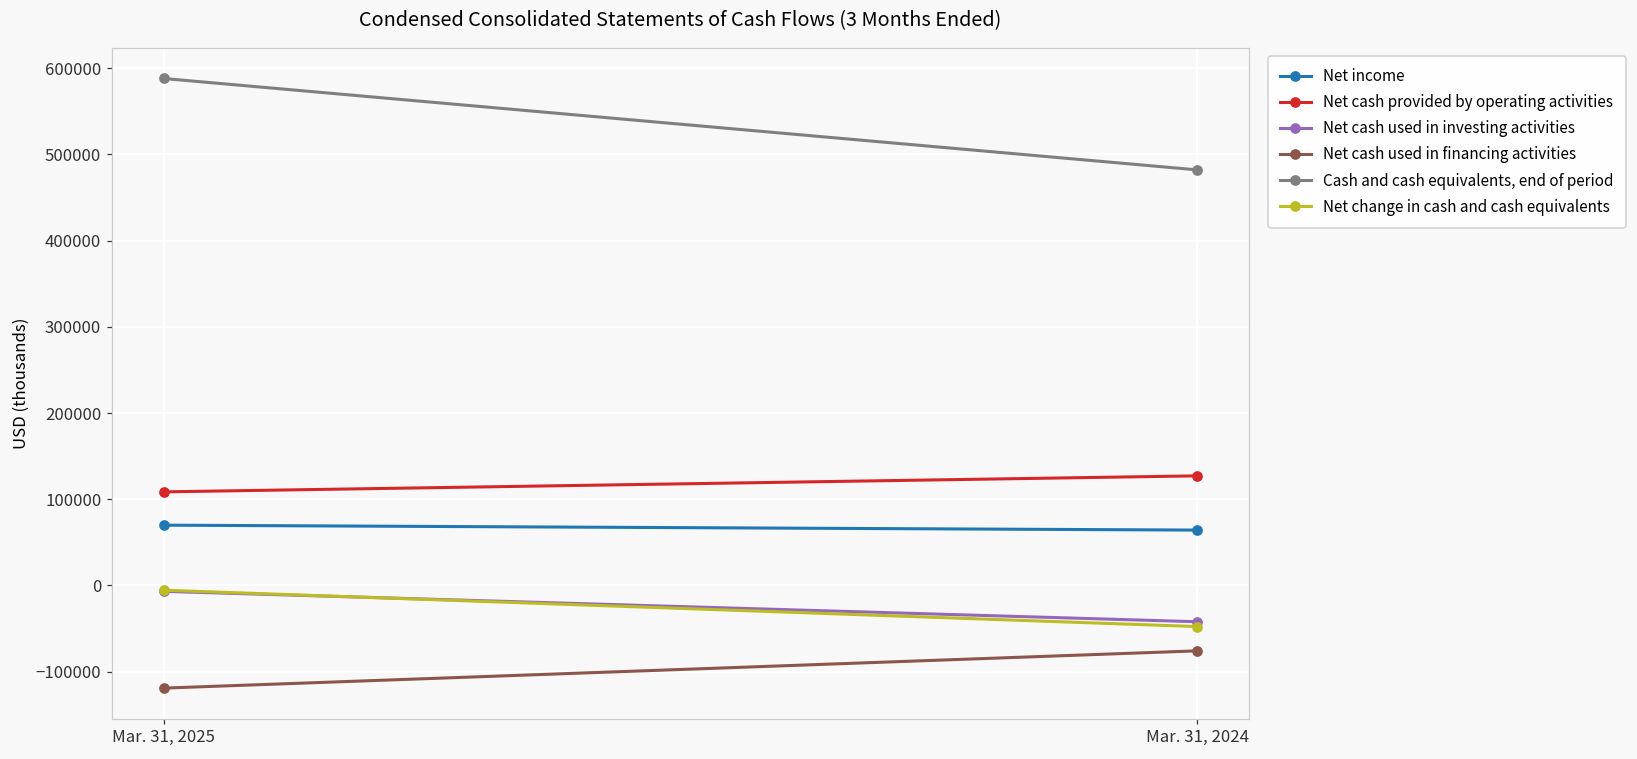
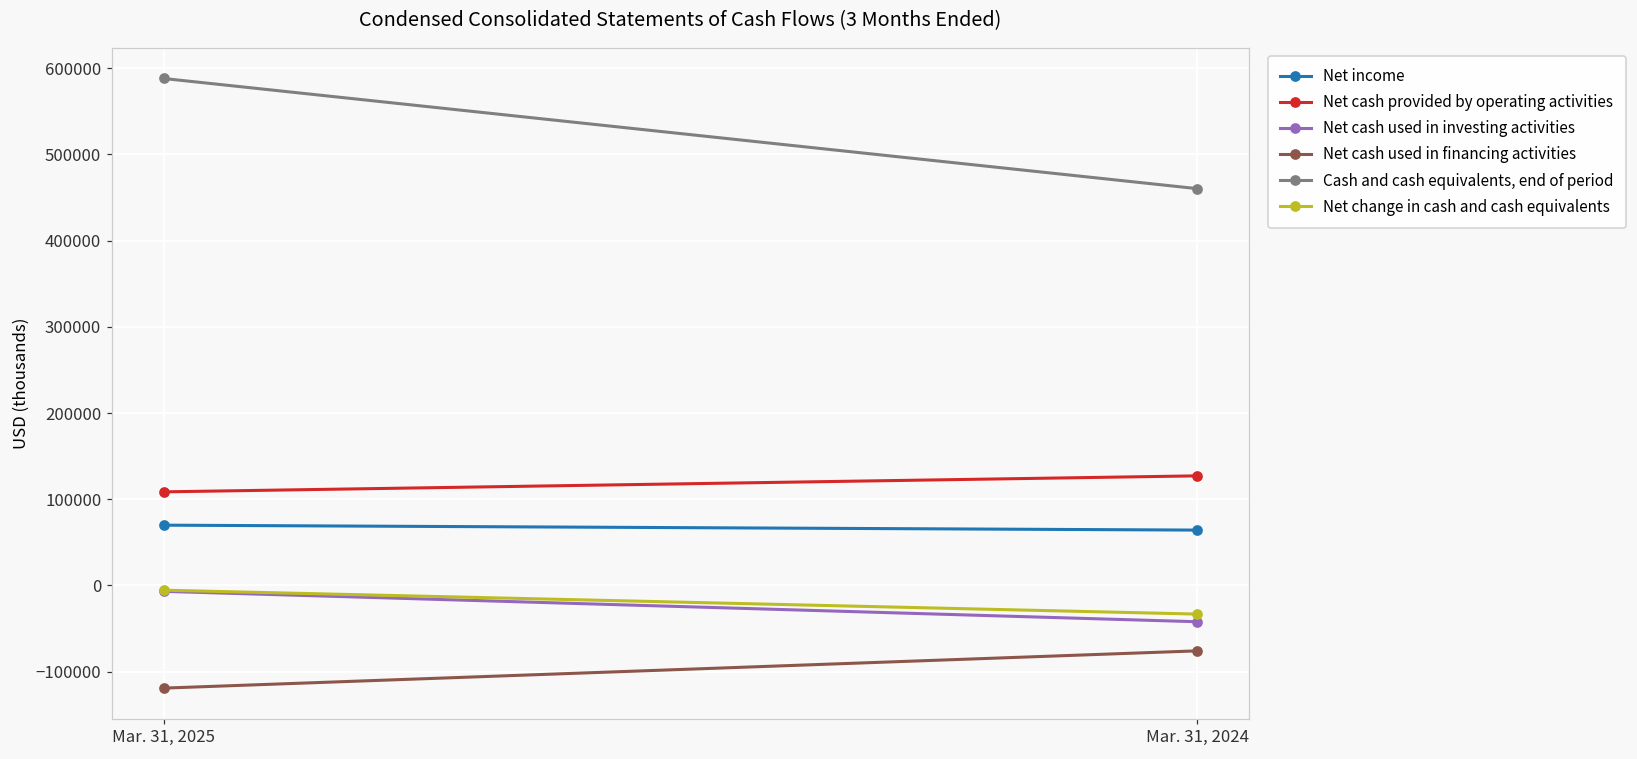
  {
    "Net income": {
      "Mar. 31, 2025": 70000,
      "Mar. 31, 2024": 60000
    },
    "Net cash provided by operating activities": {
      "Mar. 31, 2025": 110000,
      "Mar. 31, 2024": 130000
    },
    "Net cash used in investing activities": {
      "Mar. 31, 2024": -40000
    },
    "Net cash used in financing activities": {
      "Mar. 31, 2025": -120000,
      "Mar. 31, 2024": -80000
    },
    "Cash and cash equivalents, end of period": {
      "Mar. 31, 2025": 590000,
-     "Mar. 31, 2024": 480000
+     "Mar. 31, 2024": 460000
    },
    "Net change in cash and cash equivalents": {
-     "Mar. 31, 2024": -50000
+     "Mar. 31, 2024": -30000
    }
  }
